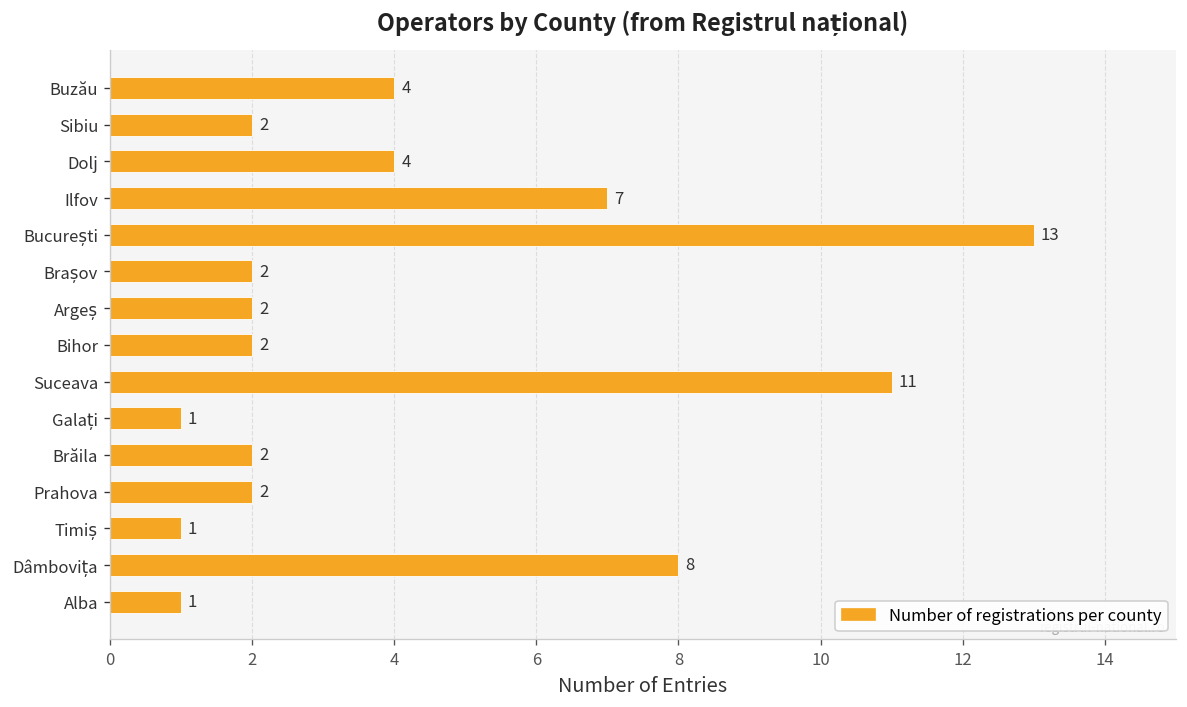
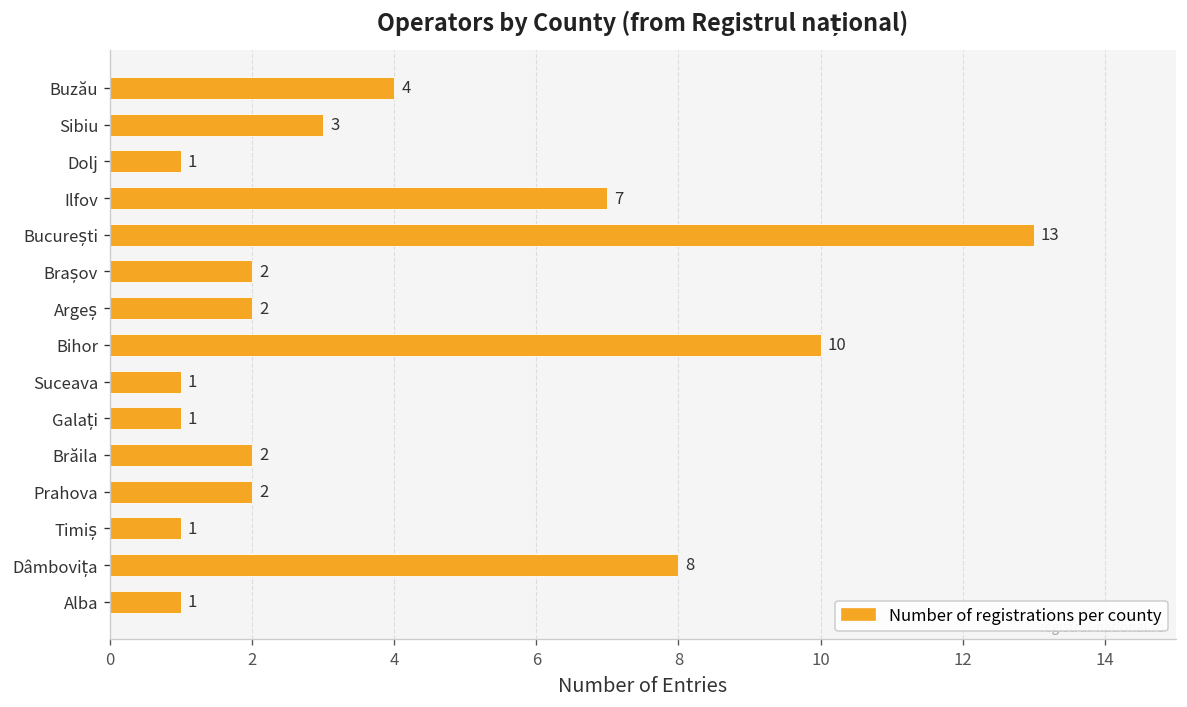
  {
    "Buzău": 4,
-   "Sibiu": 2,
-   "Dolj": 4,
+   "Sibiu": 3,
+   "Dolj": 1,
    "Ilfov": 7,
    "București": 13,
    "Brașov": 2,
    "Argeș": 2,
-   "Bihor": 2,
-   "Suceava": 11,
+   "Bihor": 10,
+   "Suceava": 1,
    "Galați": 1,
    "Brăila": 2,
    "Prahova": 2,
    "Timiș": 1,
    "Dâmbovița": 8,
    "Alba": 1
  }
